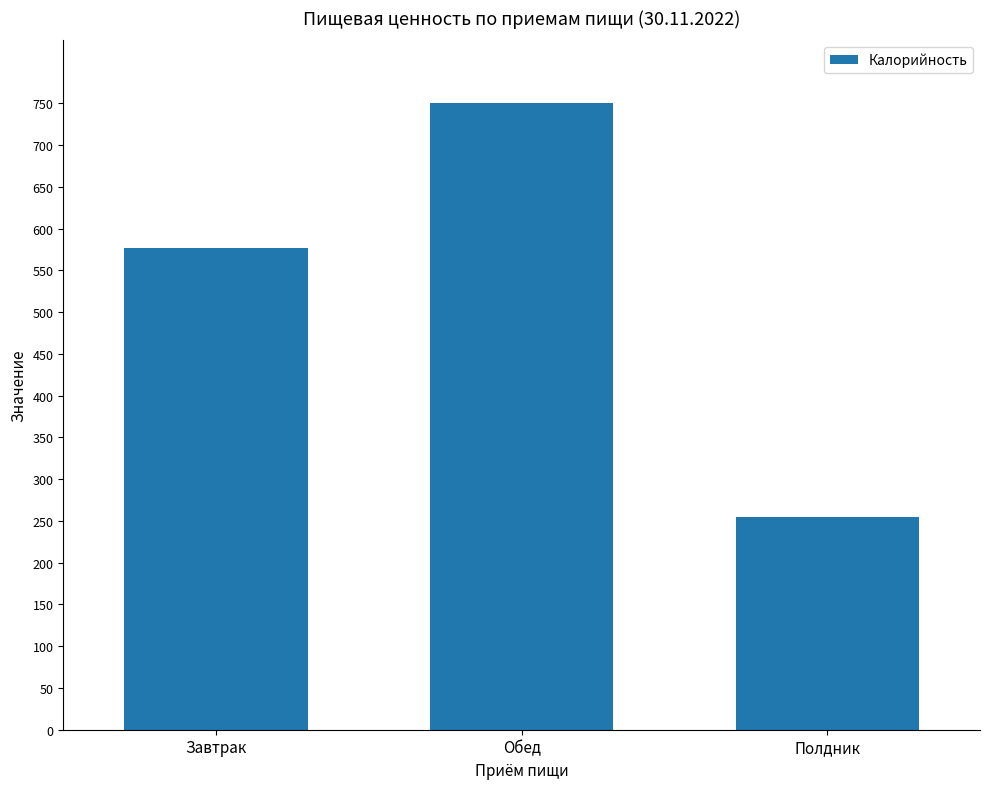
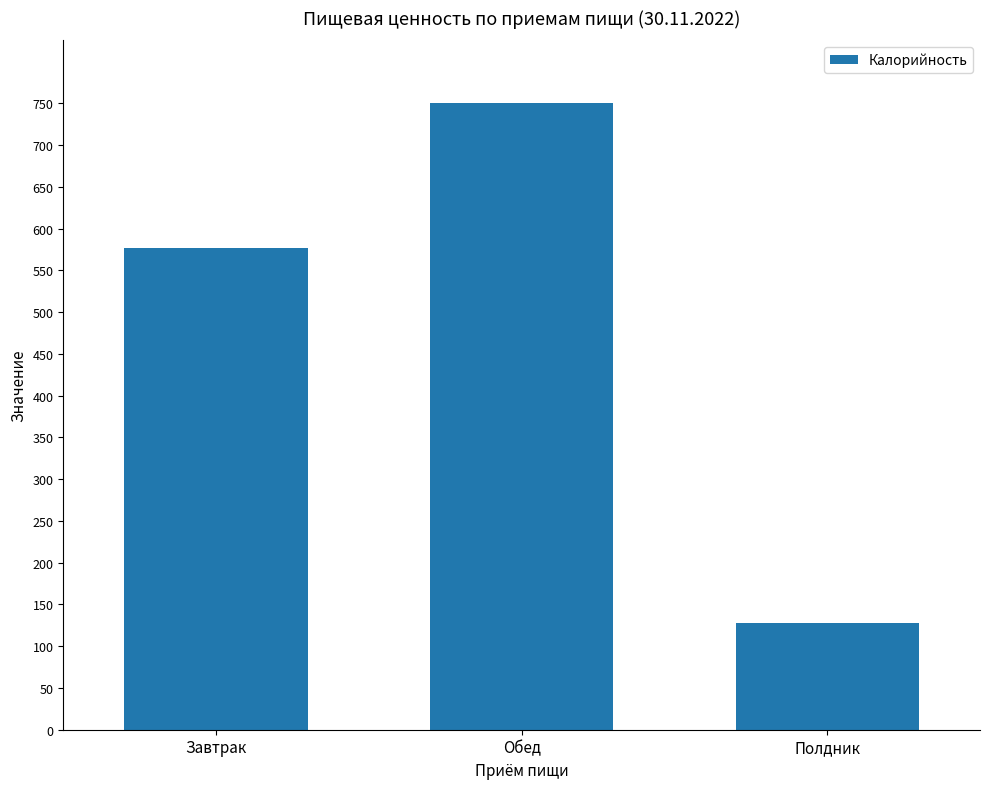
  {
    "Завтрак": 580,
    "Обед": 750,
-   "Полдник": 250
+   "Полдник": 130
  }
